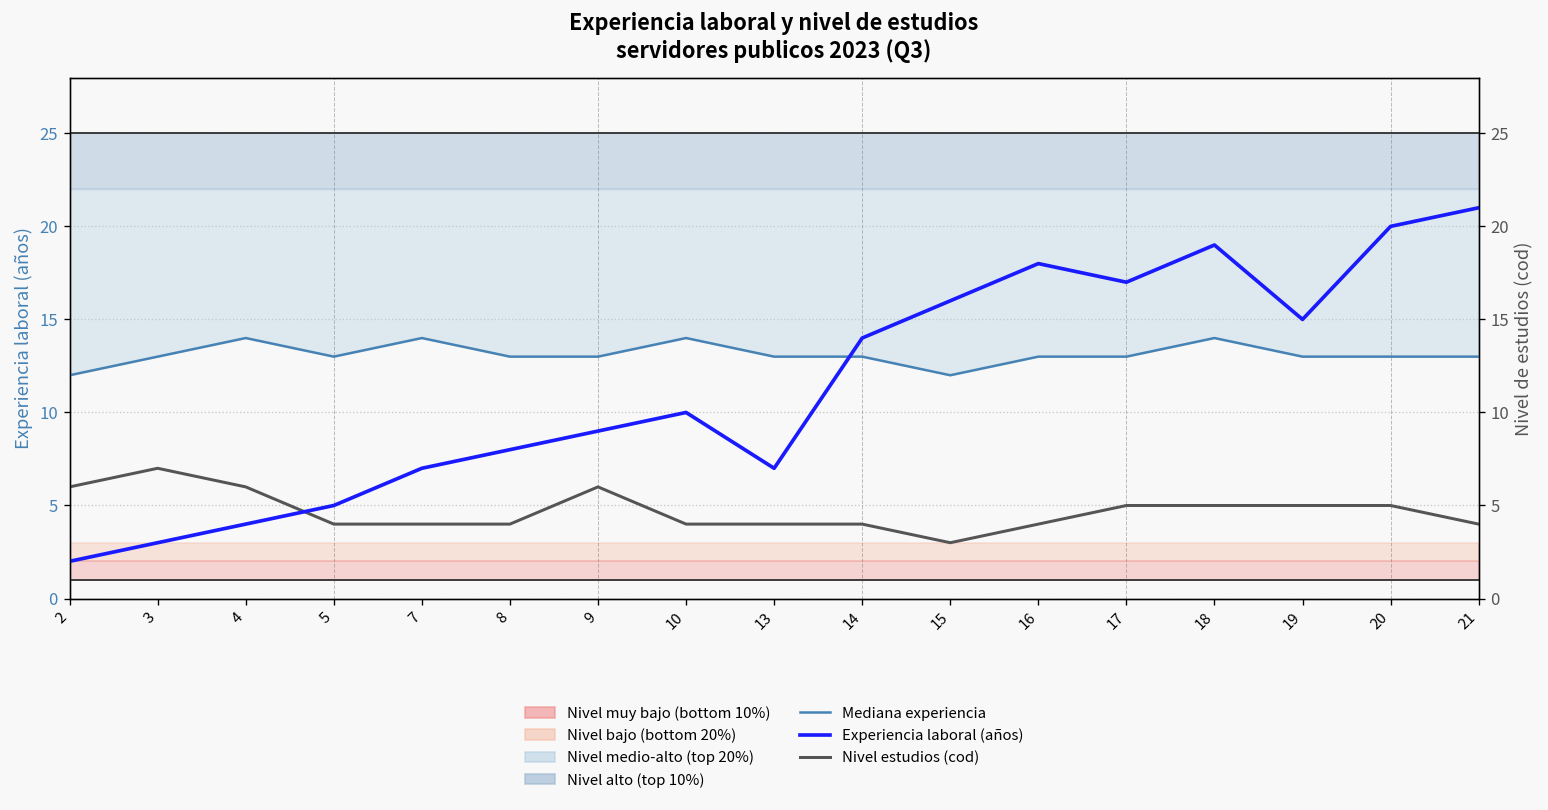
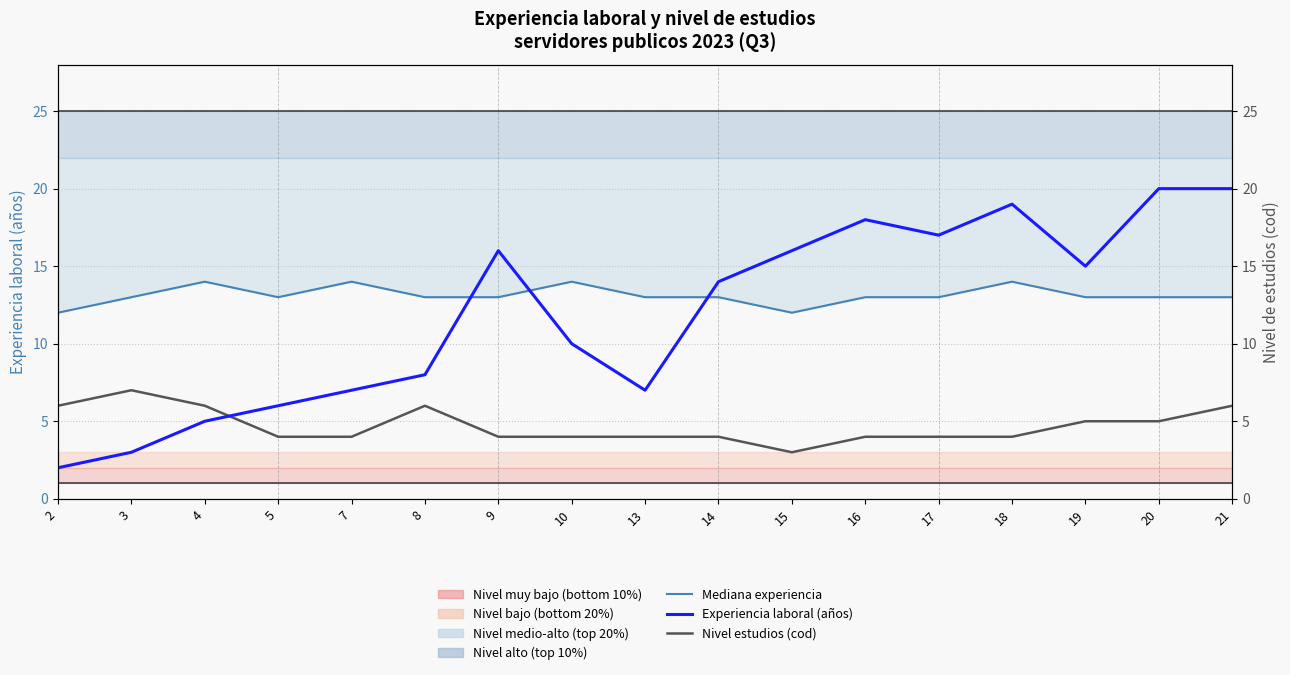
  {
    "Experiencia laboral (años)": {
-     "4": 4,
-     "5": 5,
+     "4": 5,
+     "5": 6,
      "7": 7,
      "8": 8,
-     "9": 9,
+     "9": 16,
      "10": 10,
      "13": 7,
      "14": 14,
      "15": 16,
      "16": 18,
      "17": 17,
      "18": 19,
      "19": 15,
      "20": 20,
-     "21": 21
+     "21": 20
    },
    "Nivel estudios (cod)": {
      "2": 6,
      "3": 7,
      "4": 6,
      "5": 4,
      "7": 4,
-     "8": 4,
-     "9": 6,
+     "8": 6,
+     "9": 4,
      "10": 4,
      "13": 4,
      "14": 4,
      "16": 4,
-     "17": 5,
-     "18": 5,
+     "17": 4,
+     "18": 4,
      "19": 5,
      "20": 5,
-     "21": 4
+     "21": 6
    }
  }
